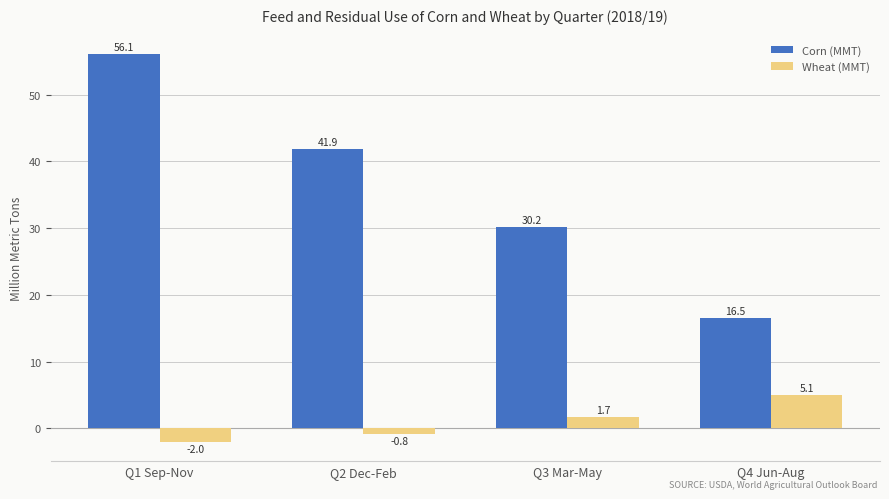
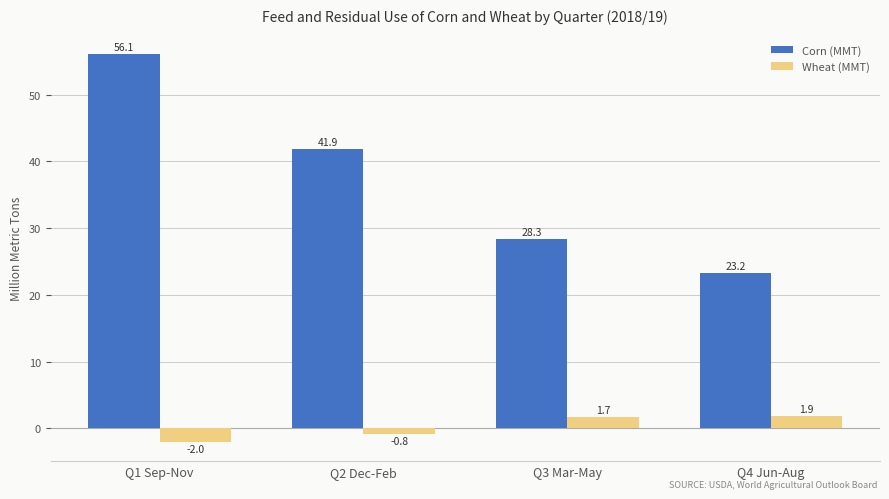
  {
    "Corn (MMT)": {
      "Q1 Sep-Nov": 56.1,
      "Q2 Dec-Feb": 41.9,
-     "Q3 Mar-May": 30.2,
-     "Q4 Jun-Aug": 16.5
+     "Q3 Mar-May": 28.3,
+     "Q4 Jun-Aug": 23.2
    },
    "Wheat (MMT)": {
      "Q1 Sep-Nov": -2.0,
      "Q2 Dec-Feb": -0.8,
      "Q3 Mar-May": 1.7,
-     "Q4 Jun-Aug": 5.1
+     "Q4 Jun-Aug": 1.9
    }
  }
